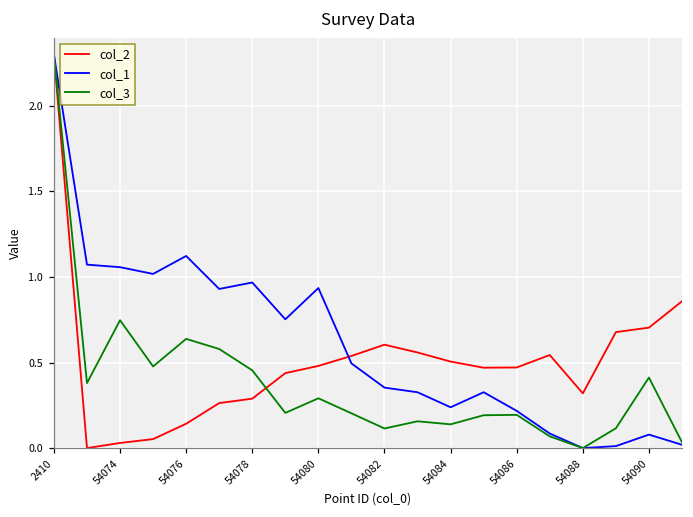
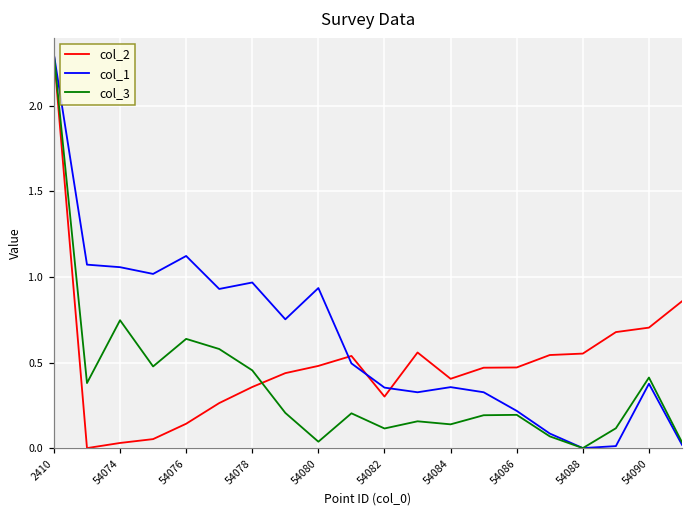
  {
    "col_2": {
      "54074": 0.03,
      "54076": 0.14,
-     "54078": 0.29,
+     "54078": 0.36,
      "54080": 0.48,
-     "54082": 0.60,
-     "54084": 0.51,
+     "54082": 0.30,
+     "54084": 0.41,
      "54086": 0.47,
-     "54088": 0.32,
+     "54088": 0.55,
      "54090": 0.70
    },
    "col_1": {
      "54074": 1.06,
      "54076": 1.12,
      "54078": 0.97,
      "54080": 0.94,
      "54082": 0.35,
-     "54084": 0.24,
+     "54084": 0.36,
      "54086": 0.22,
-     "54090": 0.08
+     "54090": 0.38
    },
    "col_3": {
      "54074": 0.75,
      "54076": 0.64,
      "54078": 0.45,
-     "54080": 0.29,
+     "54080": 0.04,
      "54082": 0.11,
      "54084": 0.14,
      "54086": 0.19,
      "54090": 0.41
    }
  }
